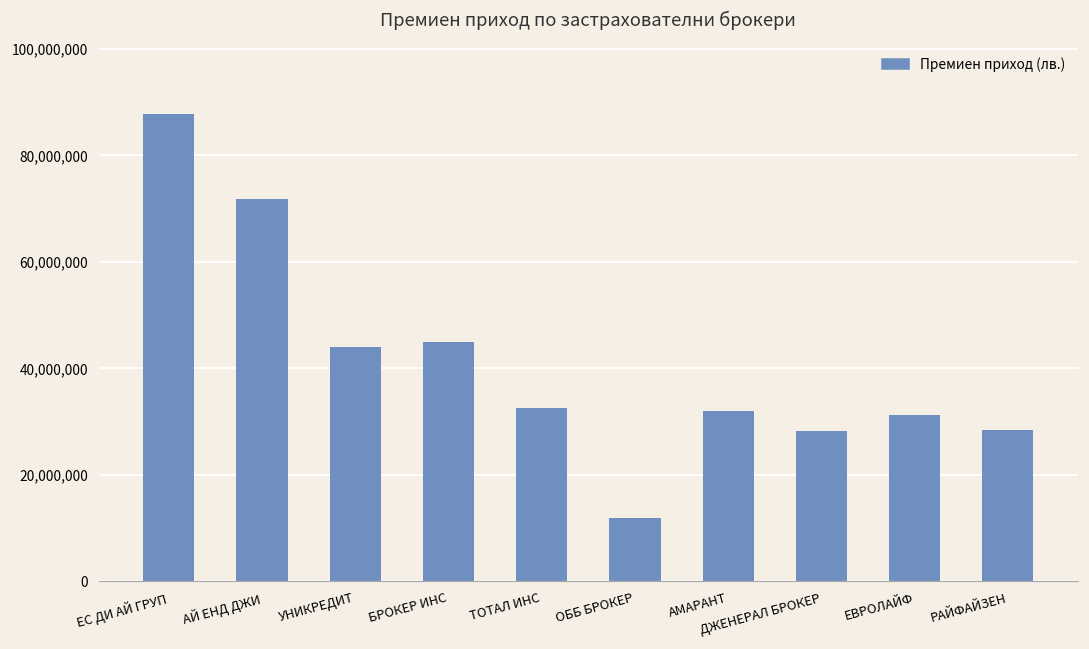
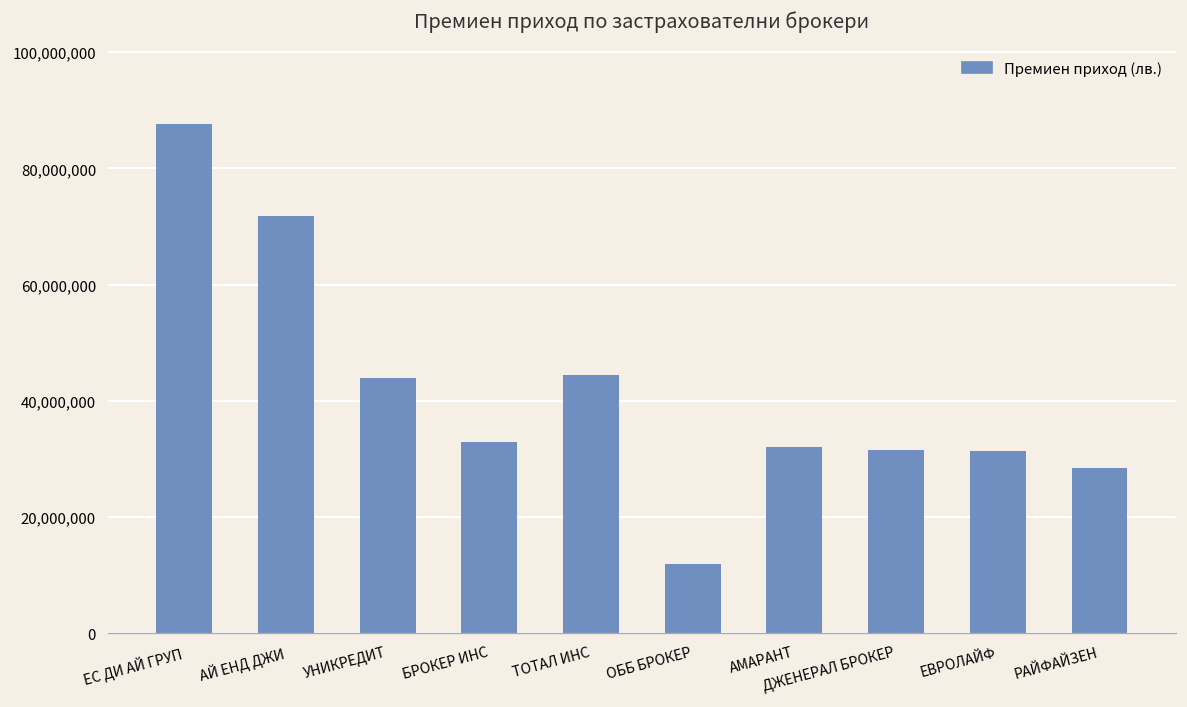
  {
    "ЕС ДИ АЙ ГРУП": "88,000,000",
    "АЙ ЕНД ДЖИ": "72,000,000",
    "УНИКРЕДИТ": "44,000,000",
-   "БРОКЕР ИНС": "45,000,000",
-   "ТОТАЛ ИНС": "32,000,000",
+   "БРОКЕР ИНС": "33,000,000",
+   "ТОТАЛ ИНС": "44,000,000",
    "ОББ БРОКЕР": "12,000,000",
    "АМАРАНТ": "32,000,000",
-   "ДЖЕНЕРАЛ БРОКЕР": "28,000,000",
+   "ДЖЕНЕРАЛ БРОКЕР": "32,000,000",
    "ЕВРОЛАЙФ": "31,000,000",
    "РАЙФАЙЗЕН": "28,000,000"
  }
